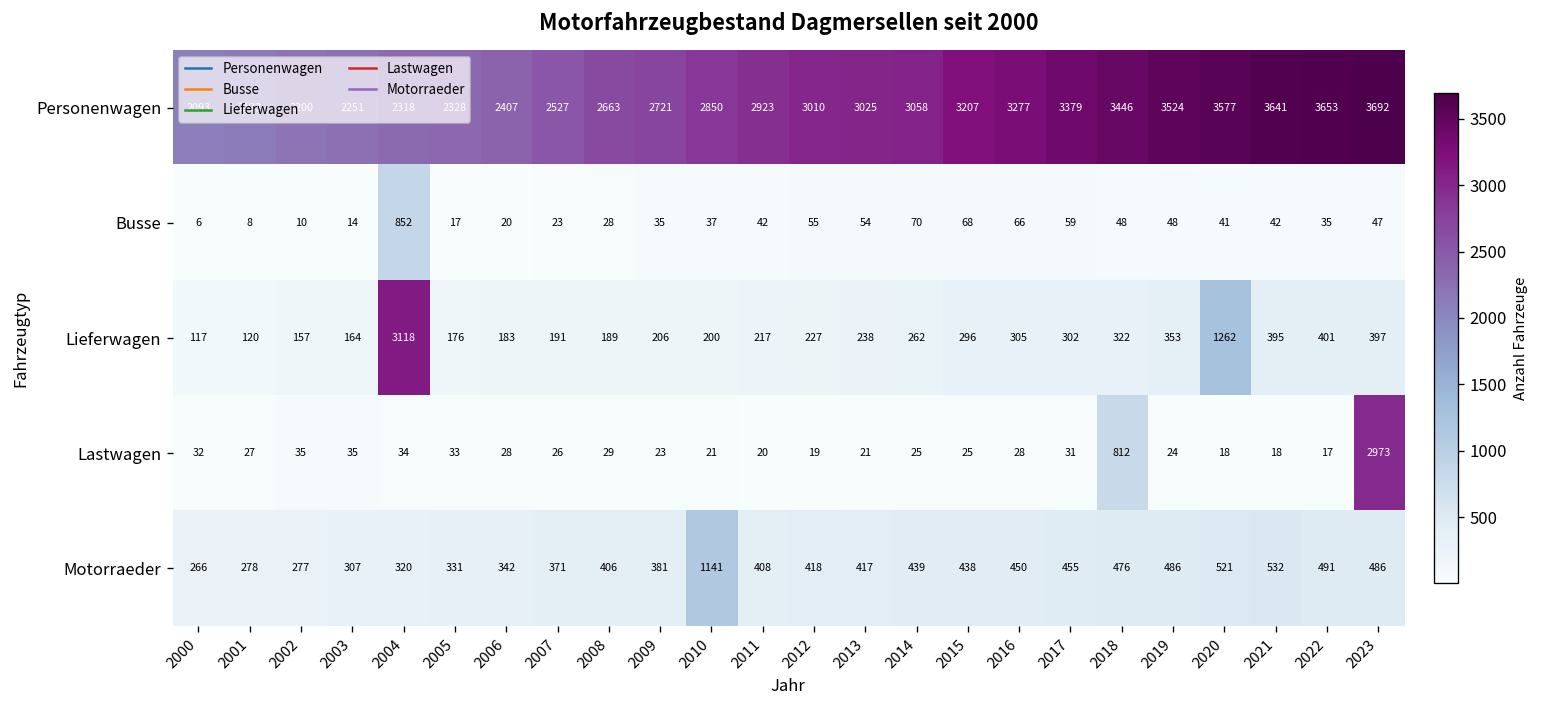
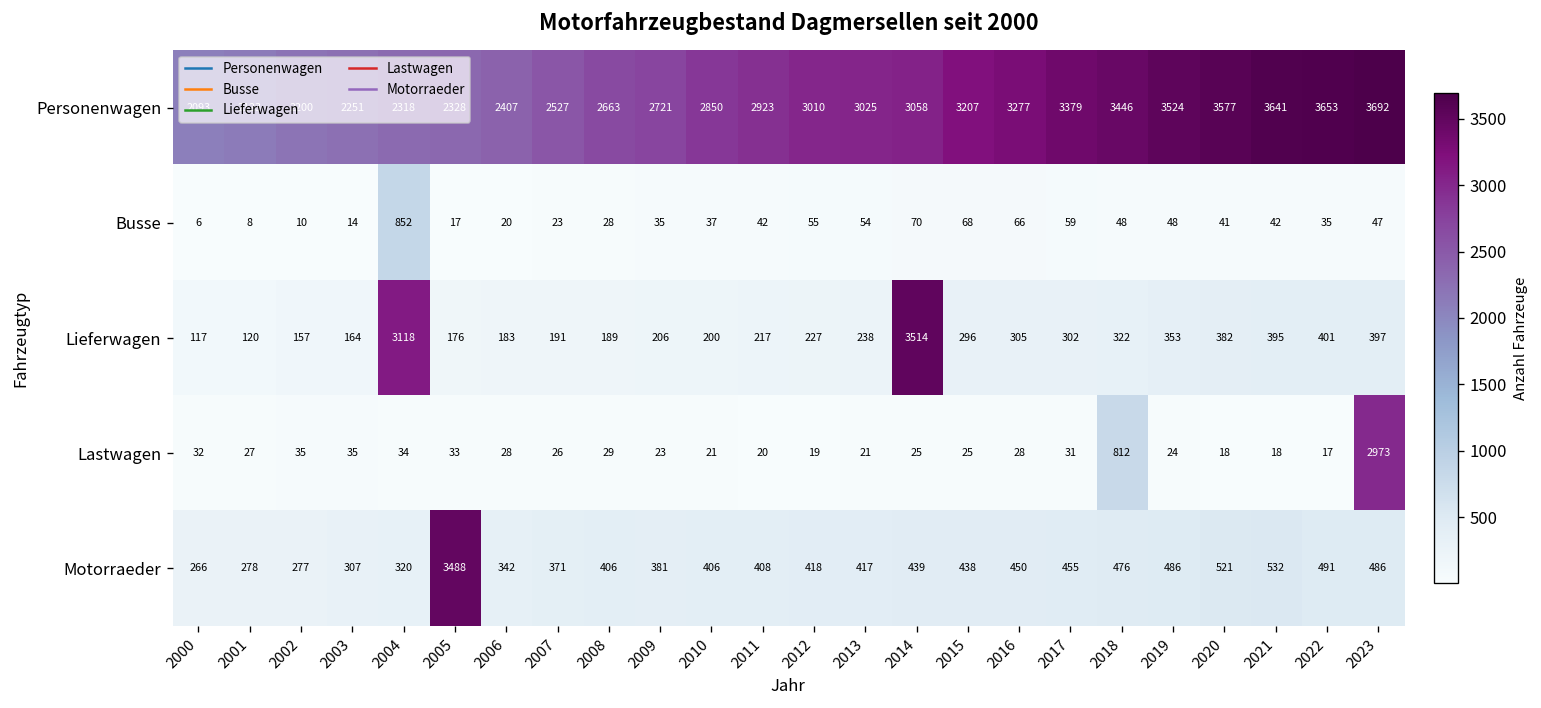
  {
    "Personenwagen": {
      "2006": 2407,
      "2007": 2527,
      "2008": 2663,
      "2009": 2721,
      "2010": 2850,
      "2011": 2923,
      "2012": 3010,
      "2013": 3025,
      "2014": 3058,
      "2015": 3207,
      "2016": 3277,
      "2017": 3379,
      "2018": 3446,
      "2019": 3524,
      "2020": 3577,
      "2021": 3641,
      "2022": 3653,
      "2023": 3692
    },
    "Busse": {
      "2000": 6,
      "2001": 8,
      "2002": 10,
      "2003": 14,
      "2004": 852,
      "2005": 17,
      "2006": 20,
      "2007": 23,
      "2008": 28,
      "2009": 35,
      "2010": 37,
      "2011": 42,
      "2012": 55,
      "2013": 54,
      "2014": 70,
      "2015": 68,
      "2016": 66,
      "2017": 59,
      "2018": 48,
      "2019": 48,
      "2020": 41,
      "2021": 42,
      "2022": 35,
      "2023": 47
    },
    "Lieferwagen": {
      "2000": 117,
      "2001": 120,
      "2002": 157,
      "2003": 164,
      "2004": 3118,
      "2005": 176,
      "2006": 183,
      "2007": 191,
      "2008": 189,
      "2009": 206,
      "2010": 200,
      "2011": 217,
      "2012": 227,
      "2013": 238,
-     "2014": 262,
+     "2014": 3514,
      "2015": 296,
      "2016": 305,
      "2017": 302,
      "2018": 322,
      "2019": 353,
-     "2020": 1262,
+     "2020": 382,
      "2021": 395,
      "2022": 401,
      "2023": 397
    },
    "Lastwagen": {
      "2000": 32,
      "2001": 27,
      "2002": 35,
      "2003": 35,
      "2004": 34,
      "2005": 33,
      "2006": 28,
      "2007": 26,
      "2008": 29,
      "2009": 23,
      "2010": 21,
      "2011": 20,
      "2012": 19,
      "2013": 21,
      "2014": 25,
      "2015": 25,
      "2016": 28,
      "2017": 31,
      "2018": 812,
      "2019": 24,
      "2020": 18,
      "2021": 18,
      "2022": 17,
      "2023": 2973
    },
    "Motorraeder": {
      "2000": 266,
      "2001": 278,
      "2002": 277,
      "2003": 307,
      "2004": 320,
-     "2005": 331,
+     "2005": 3488,
      "2006": 342,
      "2007": 371,
      "2008": 406,
      "2009": 381,
-     "2010": 1141,
+     "2010": 406,
      "2011": 408,
      "2012": 418,
      "2013": 417,
      "2014": 439,
      "2015": 438,
      "2016": 450,
      "2017": 455,
      "2018": 476,
      "2019": 486,
      "2020": 521,
      "2021": 532,
      "2022": 491,
      "2023": 486
    }
  }
